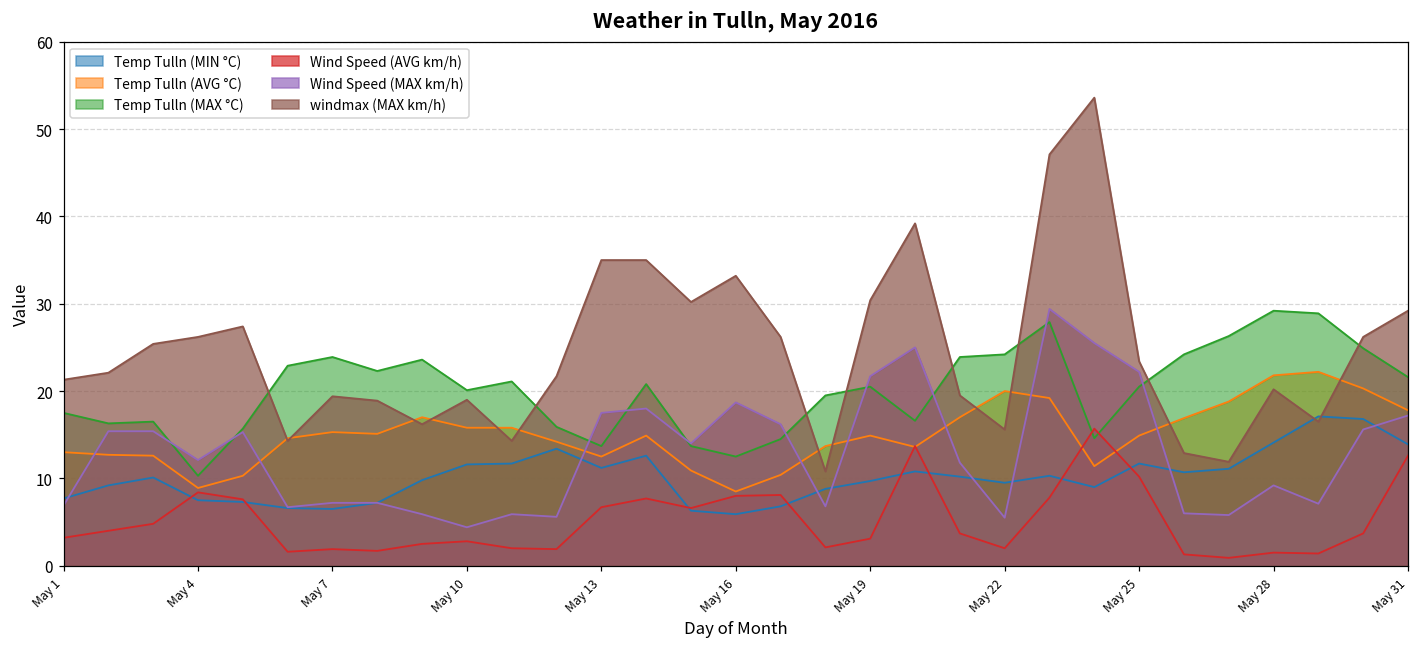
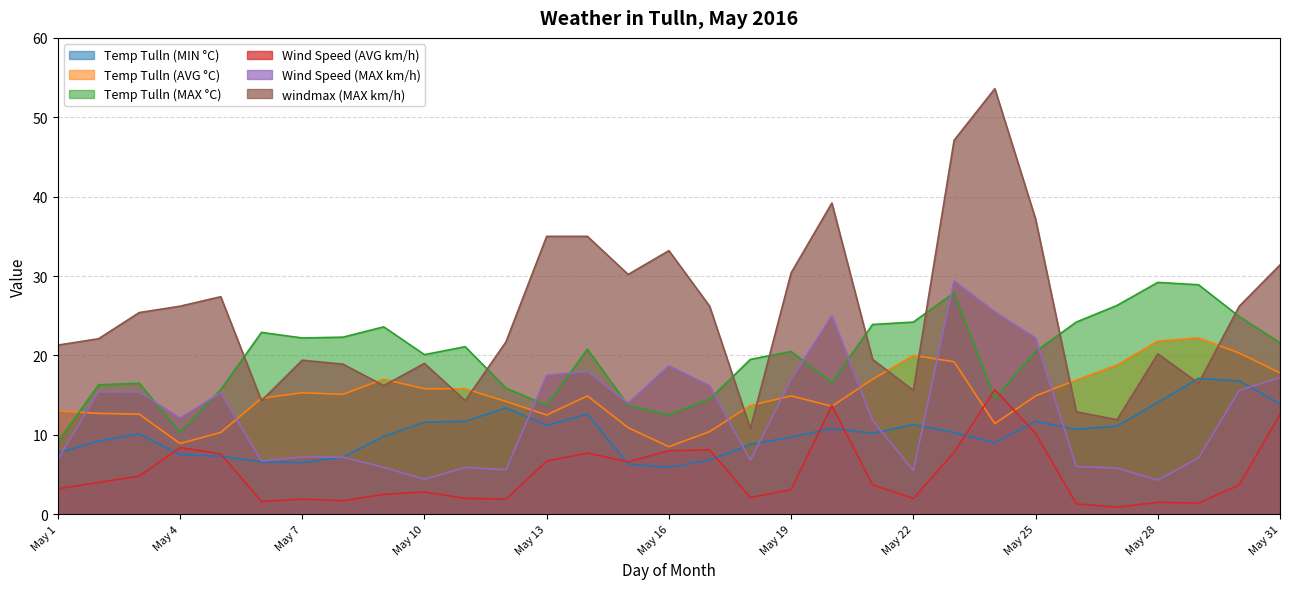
  {
    "Temp Tulln (MIN °C)": {
      "May 1": 8,
      "May 4": 8,
      "May 7": 7,
      "May 10": 12,
      "May 13": 11,
      "May 16": 6,
      "May 19": 10,
-     "May 22": 10,
+     "May 22": 11,
      "May 25": 12,
      "May 28": 14,
      "May 31": 14
    },
    "Temp Tulln (AVG °C)": {
      "May 1": 13,
      "May 4": 9,
      "May 7": 15,
      "May 10": 16,
      "May 13": 13,
      "May 16": 9,
      "May 19": 15,
      "May 22": 20,
      "May 25": 15,
      "May 28": 22,
      "May 31": 18
    },
    "Temp Tulln (MAX °C)": {
-     "May 1": 18,
+     "May 1": 9,
      "May 4": 10,
-     "May 7": 24,
+     "May 7": 22,
      "May 10": 20,
      "May 13": 14,
      "May 16": 13,
      "May 19": 21,
      "May 22": 24,
      "May 25": 21,
      "May 28": 29,
      "May 31": 22
    },
    "Wind Speed (AVG km/h)": {
      "May 1": 3,
      "May 4": 8,
      "May 7": 2,
      "May 10": 3,
      "May 13": 7,
      "May 16": 8,
      "May 19": 3,
      "May 22": 2,
      "May 25": 10,
      "May 28": 2,
      "May 31": 13
    },
    "Wind Speed (MAX km/h)": {
      "May 1": 7,
      "May 4": 12,
      "May 7": 7,
      "May 10": 4,
      "May 13": 18,
      "May 16": 19,
-     "May 19": 22,
+     "May 19": 17,
      "May 22": 6,
      "May 25": 22,
-     "May 28": 9,
+     "May 28": 4,
      "May 31": 17
    },
    "windmax (MAX km/h)": {
      "May 1": 21,
      "May 4": 26,
      "May 7": 19,
      "May 10": 19,
      "May 13": 35,
      "May 16": 33,
      "May 19": 30,
      "May 22": 16,
-     "May 25": 23,
+     "May 25": 37,
      "May 28": 20,
-     "May 31": 29
+     "May 31": 31
    }
  }
